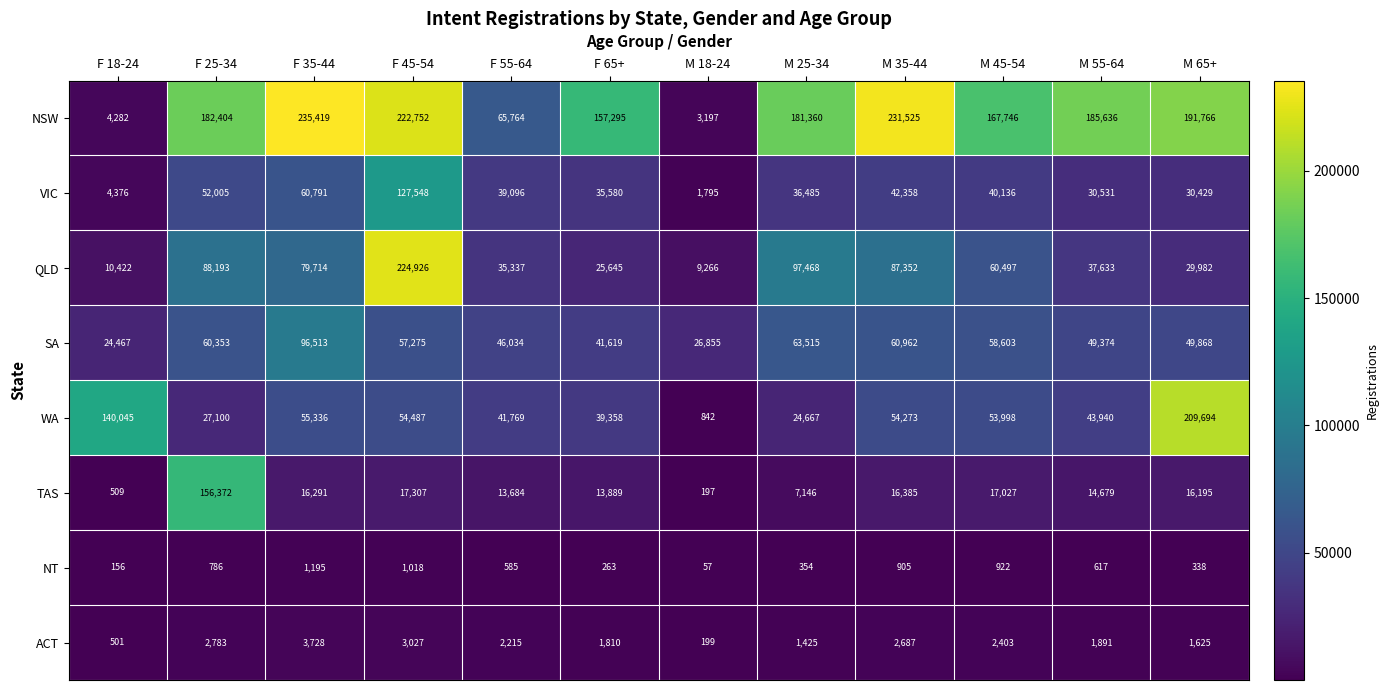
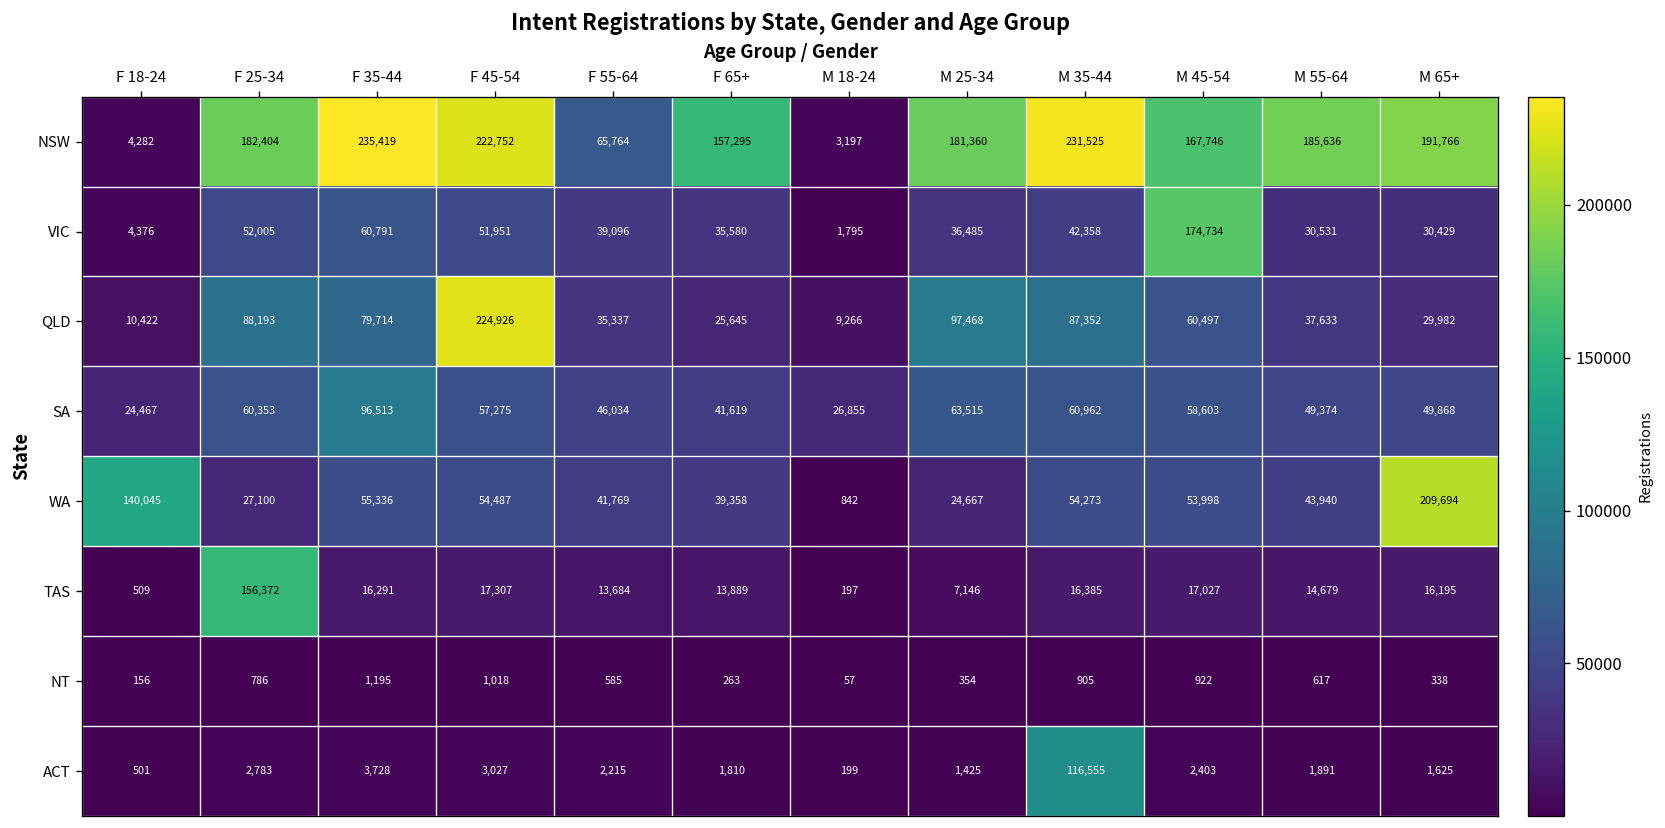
  {
    "NSW": {
      "F 18-24": "4,282",
      "F 25-34": "182,404",
      "F 35-44": "235,419",
      "F 45-54": "222,752",
      "F 55-64": "65,764",
      "F 65+": "157,295",
      "M 18-24": "3,197",
      "M 25-34": "181,360",
      "M 35-44": "231,525",
      "M 45-54": "167,746",
      "M 55-64": "185,636",
      "M 65+": "191,766"
    },
    "VIC": {
      "F 18-24": "4,376",
      "F 25-34": "52,005",
      "F 35-44": "60,791",
-     "F 45-54": "127,548",
+     "F 45-54": "51,951",
      "F 55-64": "39,096",
      "F 65+": "35,580",
      "M 18-24": "1,795",
      "M 25-34": "36,485",
      "M 35-44": "42,358",
-     "M 45-54": "40,136",
+     "M 45-54": "174,734",
      "M 55-64": "30,531",
      "M 65+": "30,429"
    },
    "QLD": {
      "F 18-24": "10,422",
      "F 25-34": "88,193",
      "F 35-44": "79,714",
      "F 45-54": "224,926",
      "F 55-64": "35,337",
      "F 65+": "25,645",
      "M 18-24": "9,266",
      "M 25-34": "97,468",
      "M 35-44": "87,352",
      "M 45-54": "60,497",
      "M 55-64": "37,633",
      "M 65+": "29,982"
    },
    "SA": {
      "F 18-24": "24,467",
      "F 25-34": "60,353",
      "F 35-44": "96,513",
      "F 45-54": "57,275",
      "F 55-64": "46,034",
      "F 65+": "41,619",
      "M 18-24": "26,855",
      "M 25-34": "63,515",
      "M 35-44": "60,962",
      "M 45-54": "58,603",
      "M 55-64": "49,374",
      "M 65+": "49,868"
    },
    "WA": {
      "F 18-24": "140,045",
      "F 25-34": "27,100",
      "F 35-44": "55,336",
      "F 45-54": "54,487",
      "F 55-64": "41,769",
      "F 65+": "39,358",
      "M 18-24": "842",
      "M 25-34": "24,667",
      "M 35-44": "54,273",
      "M 45-54": "53,998",
      "M 55-64": "43,940",
      "M 65+": "209,694"
    },
    "TAS": {
      "F 18-24": "509",
      "F 25-34": "156,372",
      "F 35-44": "16,291",
      "F 45-54": "17,307",
      "F 55-64": "13,684",
      "F 65+": "13,889",
      "M 18-24": "197",
      "M 25-34": "7,146",
      "M 35-44": "16,385",
      "M 45-54": "17,027",
      "M 55-64": "14,679",
      "M 65+": "16,195"
    },
    "NT": {
      "F 18-24": "156",
      "F 25-34": "786",
      "F 35-44": "1,195",
      "F 45-54": "1,018",
      "F 55-64": "585",
      "F 65+": "263",
      "M 18-24": "57",
      "M 25-34": "354",
      "M 35-44": "905",
      "M 45-54": "922",
      "M 55-64": "617",
      "M 65+": "338"
    },
    "ACT": {
      "F 18-24": "501",
      "F 25-34": "2,783",
      "F 35-44": "3,728",
      "F 45-54": "3,027",
      "F 55-64": "2,215",
      "F 65+": "1,810",
      "M 18-24": "199",
      "M 25-34": "1,425",
-     "M 35-44": "2,687",
+     "M 35-44": "116,555",
      "M 45-54": "2,403",
      "M 55-64": "1,891",
      "M 65+": "1,625"
    }
  }
